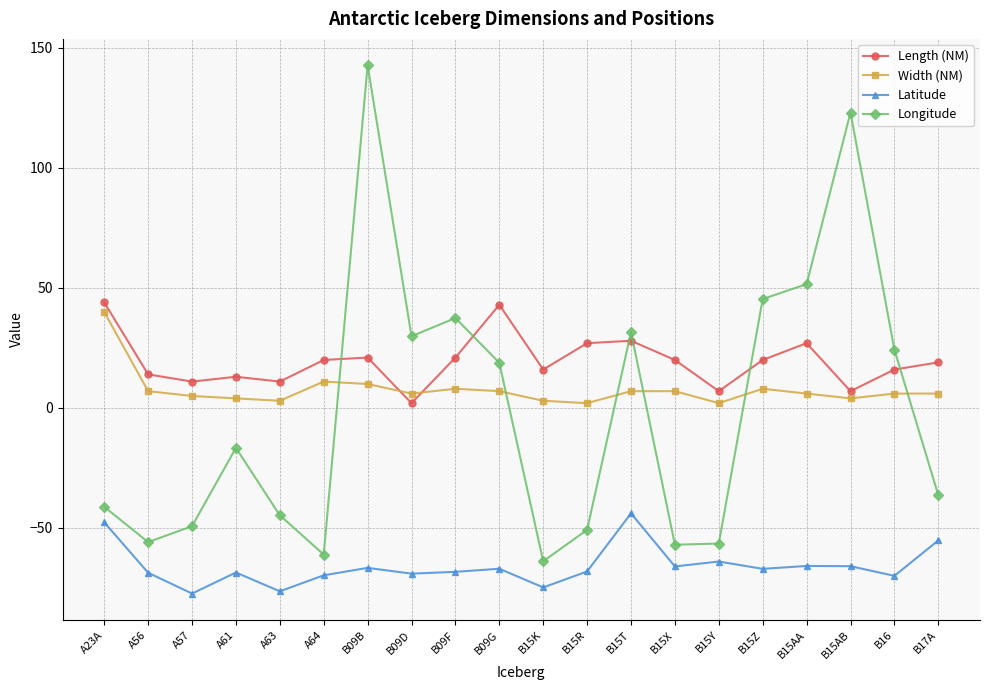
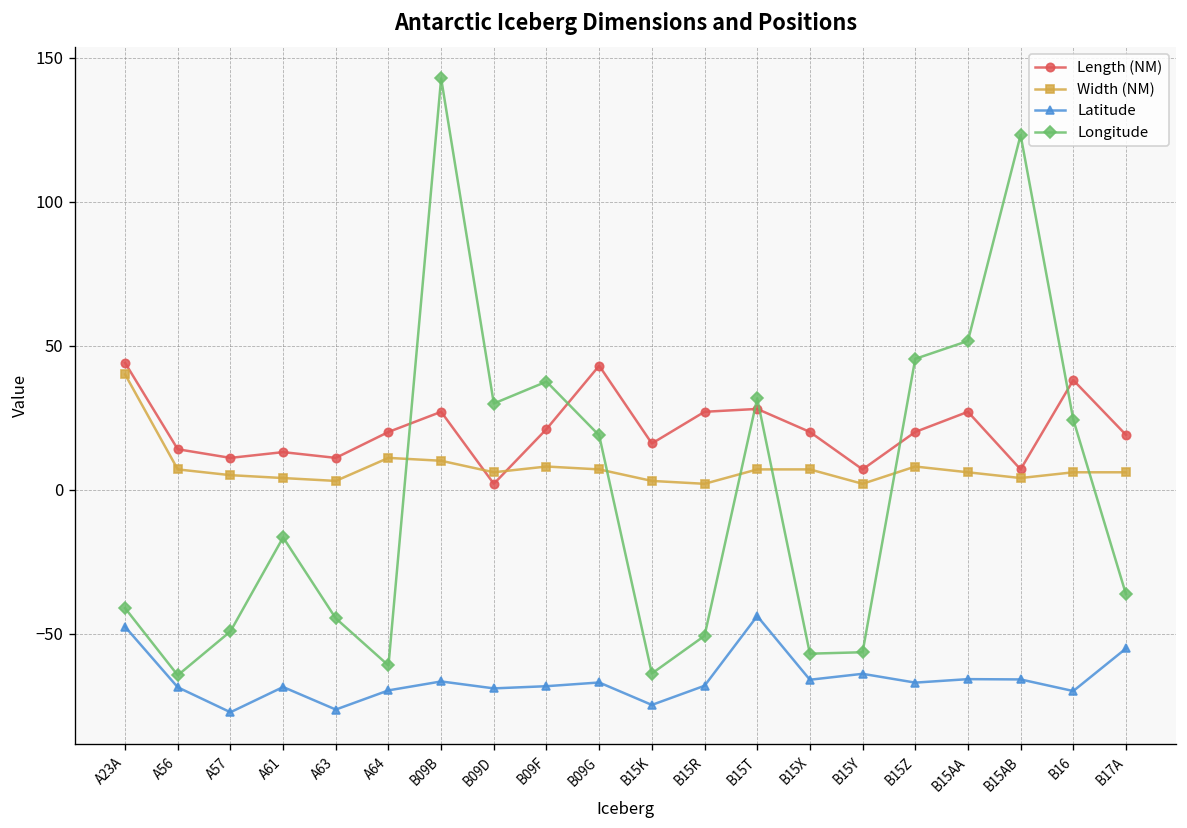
  {
    "Length (NM)": {
      "A23A": 44,
      "A56": 14,
      "A57": 11,
      "A61": 13,
      "A63": 11,
      "A64": 20,
-     "B09B": 21,
+     "B09B": 27,
      "B09D": 2,
      "B09F": 21,
      "B09G": 43,
      "B15K": 16,
      "B15R": 27,
      "B15T": 28,
      "B15X": 20,
      "B15Y": 7,
      "B15Z": 20,
      "B15AA": 27,
      "B15AB": 7,
-     "B16": 16,
+     "B16": 38,
      "B17A": 19
    },
    "Width (NM)": {
      "A23A": 40,
      "A56": 7,
      "A57": 5,
      "A61": 4,
      "A63": 3,
      "A64": 11,
      "B09B": 10,
      "B09D": 6,
      "B09F": 8,
      "B09G": 7,
      "B15K": 3,
      "B15R": 2,
      "B15T": 7,
      "B15X": 7,
      "B15Y": 2,
      "B15Z": 8,
      "B15AA": 6,
      "B15AB": 4,
      "B16": 6,
      "B17A": 6
    },
    "Latitude": {
      "A23A": -48,
      "A56": -69,
      "A57": -77,
      "A61": -69,
      "A63": -76,
      "A64": -70,
      "B09B": -67,
      "B09D": -69,
      "B09F": -68,
      "B09G": -67,
      "B15K": -75,
      "B15R": -68,
      "B15T": -44,
      "B15X": -66,
      "B15Y": -64,
      "B15Z": -67,
      "B15AA": -66,
      "B15AB": -66,
      "B16": -70,
      "B17A": -55
    },
    "Longitude": {
      "A23A": -41,
-     "A56": -56,
+     "A56": -64,
      "A57": -49,
      "A61": -17,
      "A63": -45,
      "A64": -61,
      "B09B": 143,
      "B09D": 30,
      "B09F": 37,
      "B09G": 19,
      "B15K": -64,
      "B15R": -51,
      "B15T": 32,
      "B15X": -57,
      "B15Y": -56,
      "B15Z": 45,
      "B15AA": 52,
      "B15AB": 123,
      "B16": 24,
      "B17A": -36
    }
  }
